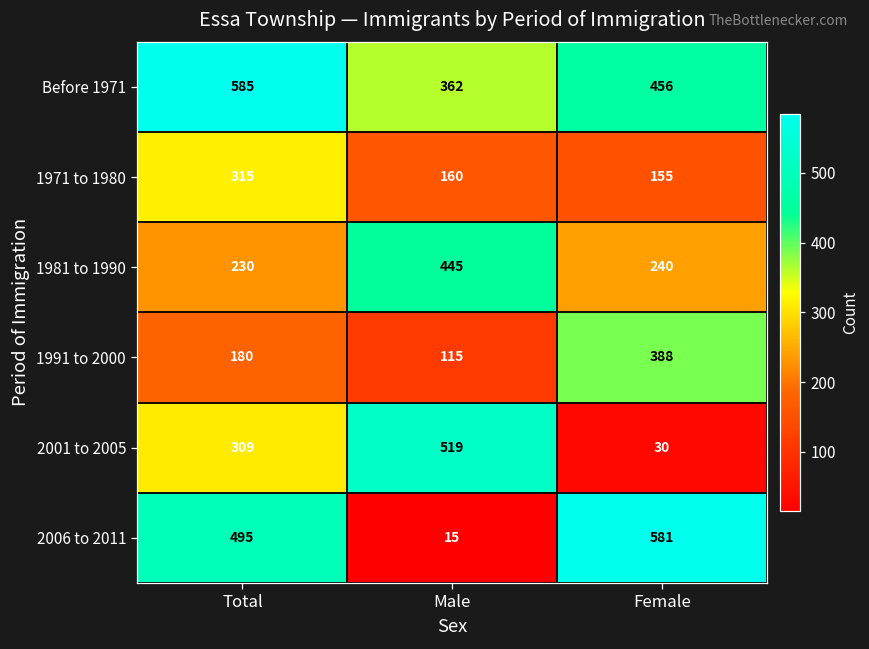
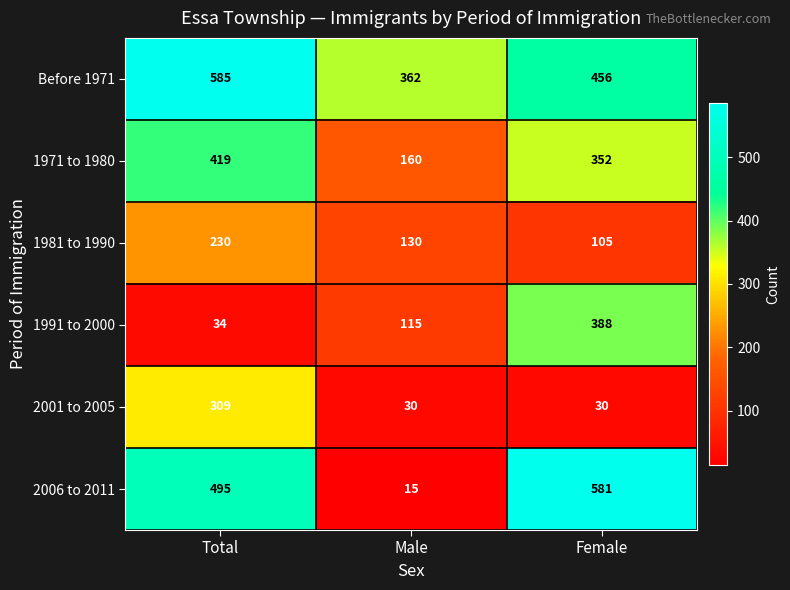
  {
    "Before 1971": {
      "Total": 585,
      "Male": 362,
      "Female": 456
    },
    "1971 to 1980": {
-     "Total": 315,
+     "Total": 419,
      "Male": 160,
-     "Female": 155
+     "Female": 352
    },
    "1981 to 1990": {
      "Total": 230,
-     "Male": 445,
-     "Female": 240
+     "Male": 130,
+     "Female": 105
    },
    "1991 to 2000": {
-     "Total": 180,
+     "Total": 34,
      "Male": 115,
      "Female": 388
    },
    "2001 to 2005": {
      "Total": 309,
-     "Male": 519,
+     "Male": 30,
      "Female": 30
    },
    "2006 to 2011": {
      "Total": 495,
      "Male": 15,
      "Female": 581
    }
  }
